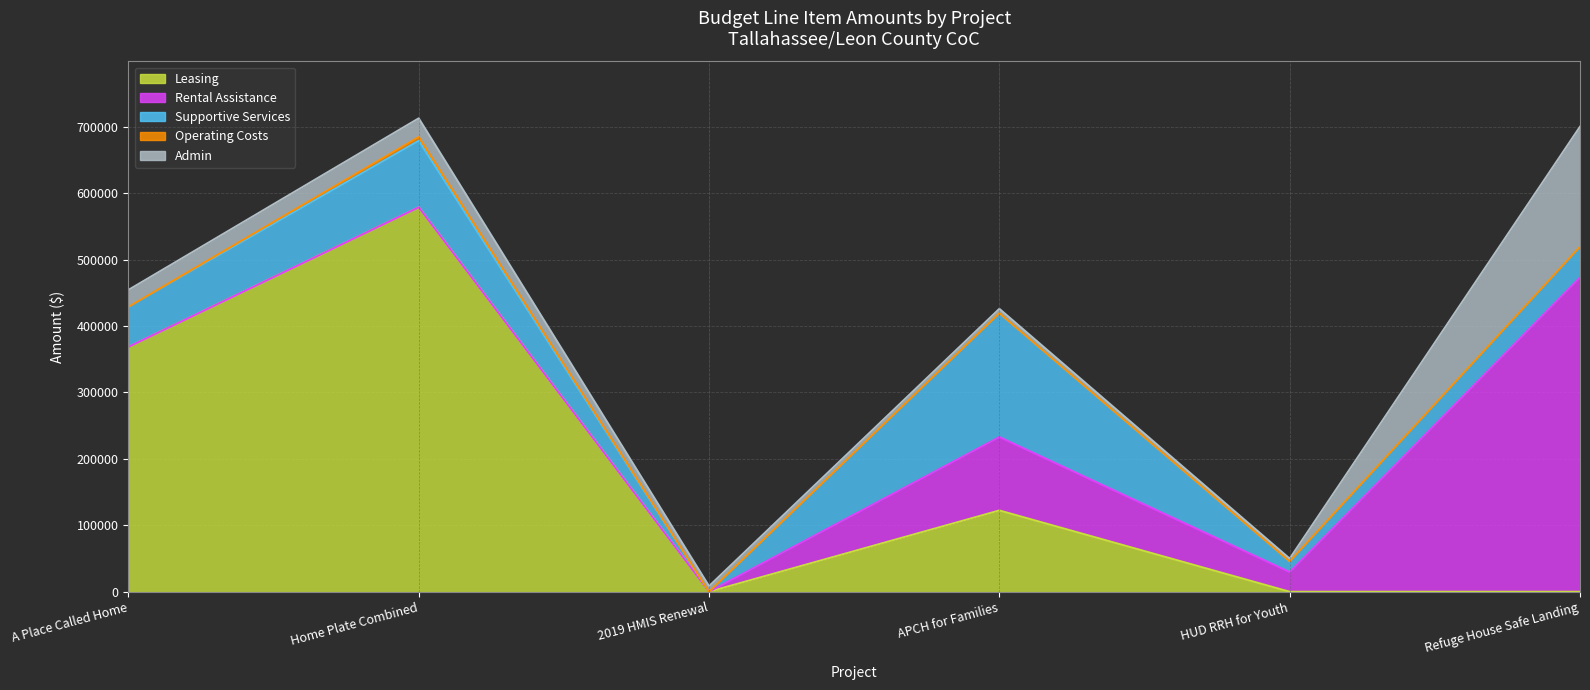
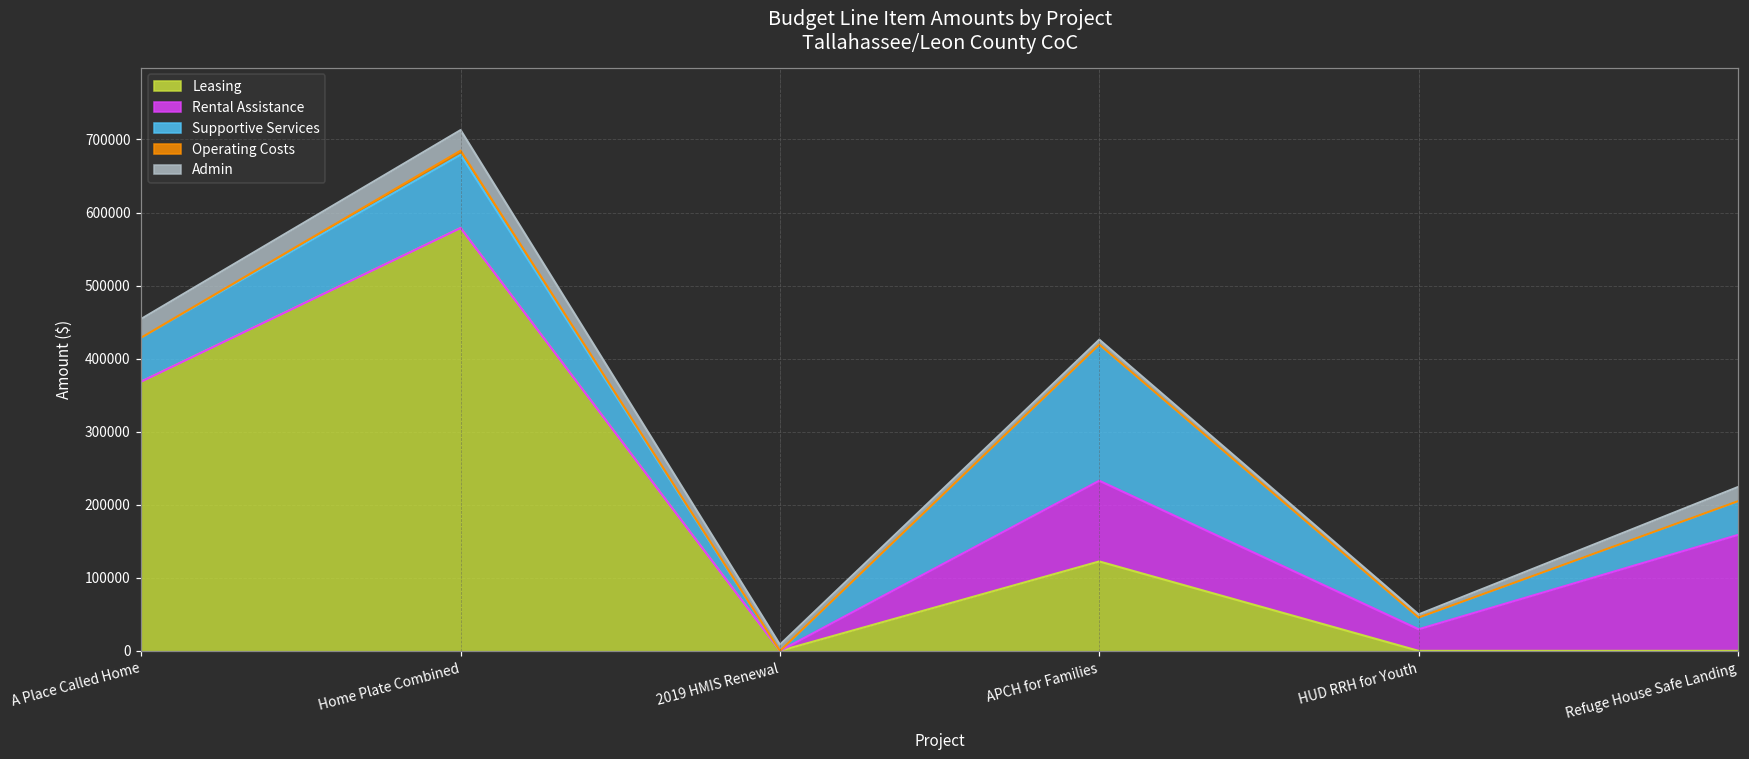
  {
    "Leasing": {
      "APCH for Families": 120000,
      "HUD RRH for Youth": 0,
      "Refuge House Safe Landing": 0
    },
    "Rental Assistance": {
      "APCH for Families": 110000,
      "HUD RRH for Youth": 30000,
-     "Refuge House Safe Landing": 470000
+     "Refuge House Safe Landing": 160000
    },
    "Supportive Services": {
      "Home Plate Combined": 100000
    },
    "Operating Costs": {
      "Home Plate Combined": 10000
    },
    "Admin": {
      "A Place Called Home": 30000,
      "Home Plate Combined": 30000,
      "2019 HMIS Renewal": 10000,
      "APCH for Families": 10000,
      "HUD RRH for Youth": 0,
-     "Refuge House Safe Landing": 180000
+     "Refuge House Safe Landing": 20000
    }
  }
